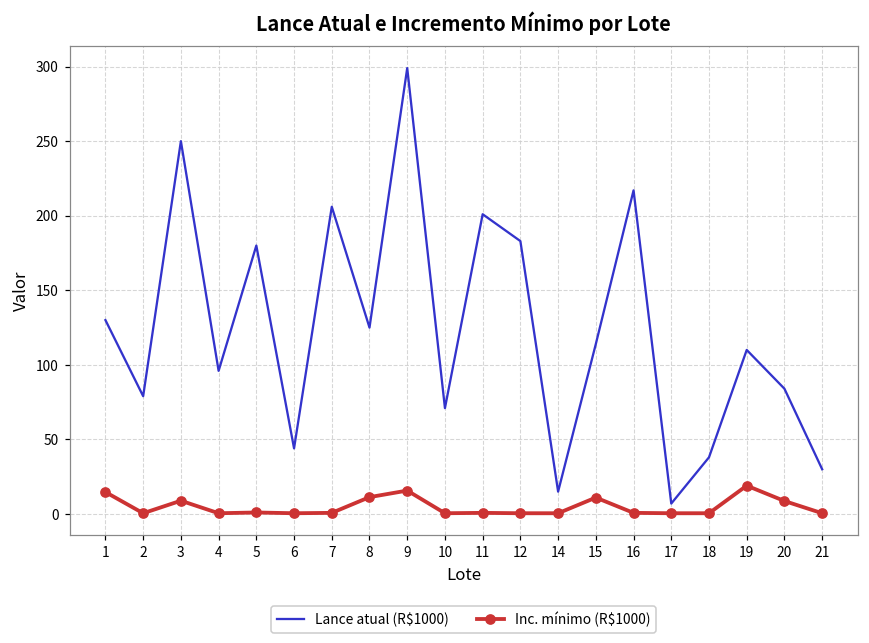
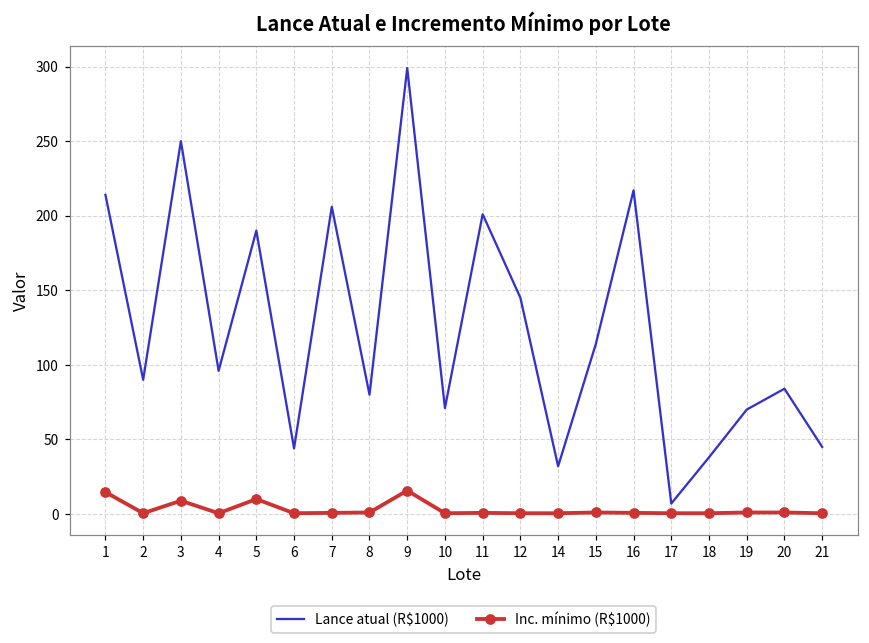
  {
    "Lance atual (R$1000)": {
-     "1": 130,
-     "2": 79,
+     "1": 214,
+     "2": 90,
      "3": 250,
      "4": 96,
-     "5": 180,
+     "5": 190,
      "6": 44,
      "7": 206,
-     "8": 125,
+     "8": 80,
      "9": 299,
      "10": 71,
      "11": 201,
-     "12": 183,
-     "14": 15,
+     "12": 145,
+     "14": 32,
      "15": 114,
      "16": 217,
      "17": 7,
      "18": 38,
-     "19": 110,
+     "19": 70,
      "20": 84,
-     "21": 30
+     "21": 45
    },
    "Inc. mínimo (R$1000)": {
      "1": 15,
      "2": 1,
      "3": 9,
      "4": 1,
-     "5": 1,
+     "5": 10,
      "6": 1,
      "7": 1,
-     "8": 11,
+     "8": 1,
      "9": 16,
      "10": 1,
      "11": 1,
      "12": 1,
      "14": 1,
-     "15": 11,
+     "15": 1,
      "16": 1,
      "17": 1,
      "18": 1,
-     "19": 19,
-     "20": 9,
+     "19": 1,
+     "20": 1,
      "21": 1
    }
  }
